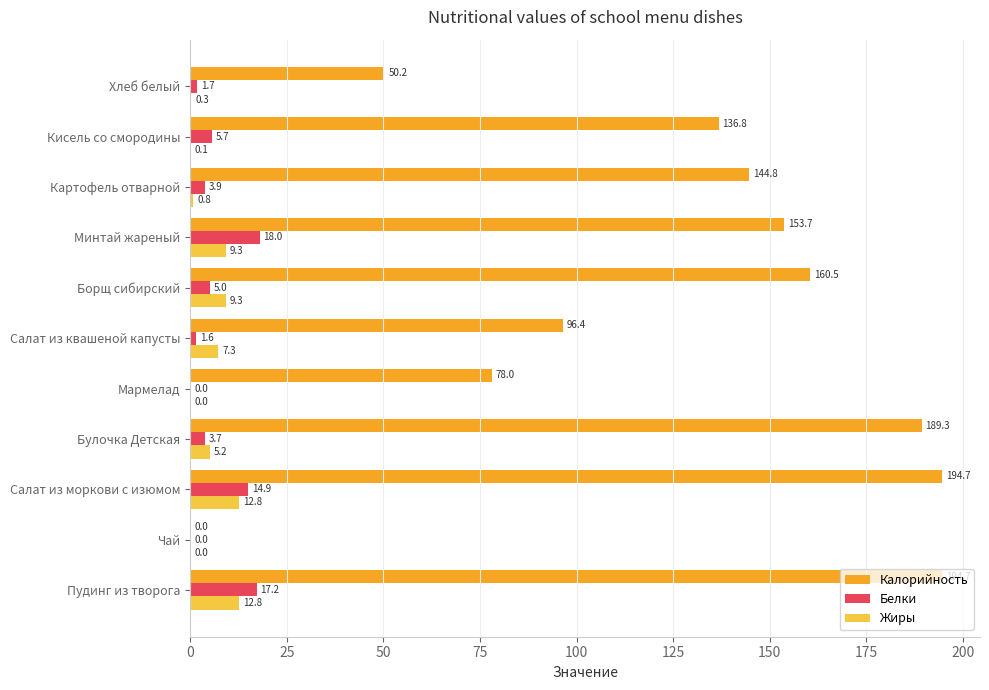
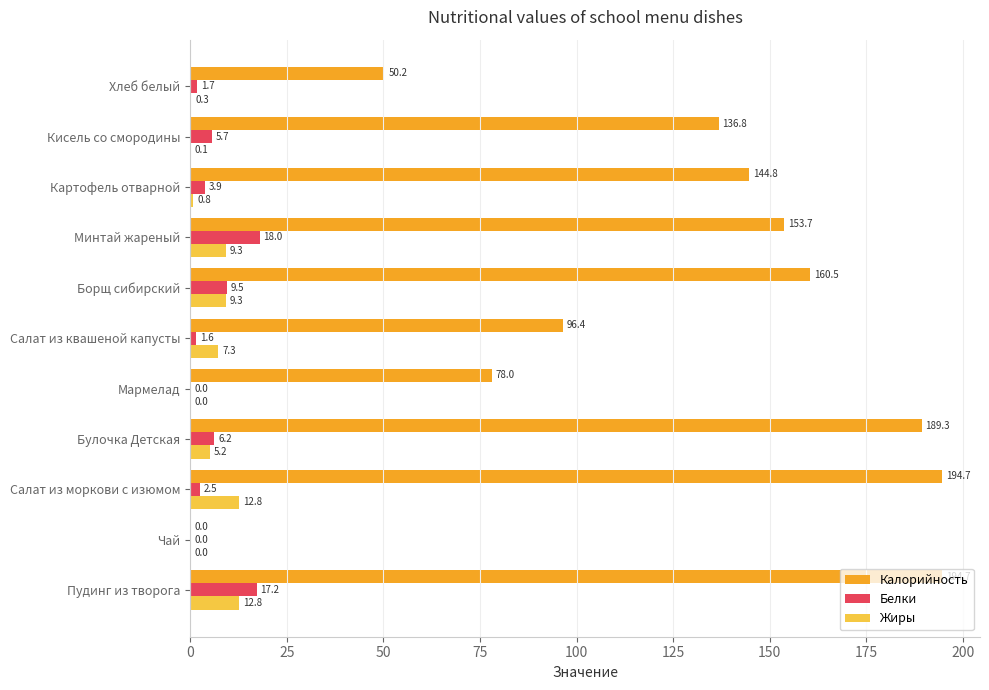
  {
    "Белки": {
      "Хлеб белый": 1.7,
      "Кисель со смородины": 5.7,
      "Картофель отварной": 3.9,
      "Минтай жареный": 18.0,
-     "Борщ сибирский": 5.0,
+     "Борщ сибирский": 9.5,
      "Салат из квашеной капусты": 1.6,
      "Мармелад": 0.0,
-     "Булочка Детская": 3.7,
-     "Салат из моркови с изюмом": 14.9,
+     "Булочка Детская": 6.2,
+     "Салат из моркови с изюмом": 2.5,
      "Чай": 0.0,
      "Пудинг из творога": 17.2
    }
  }
